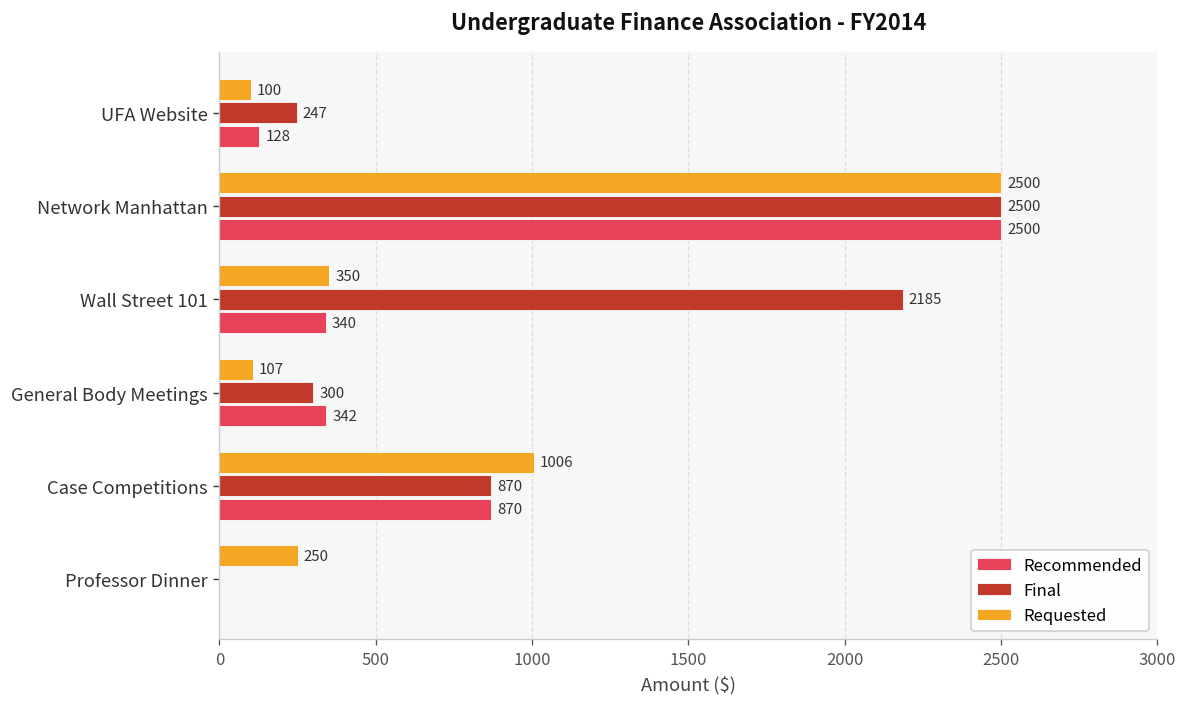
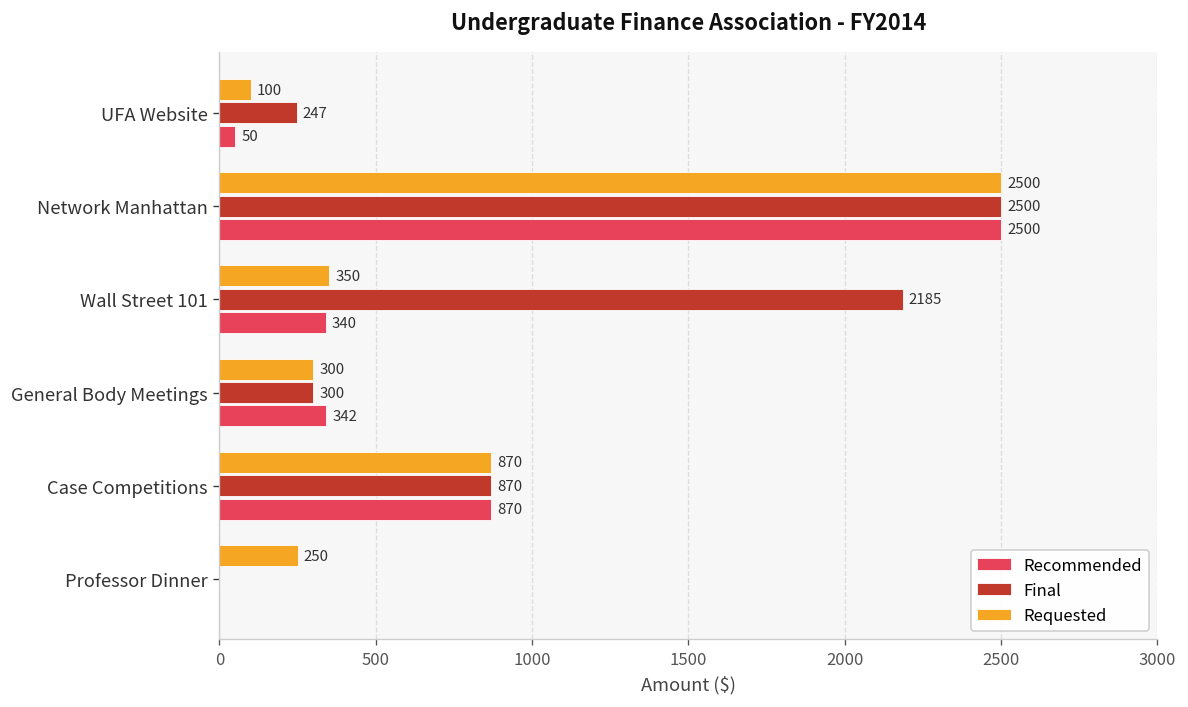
  {
    "Recommended": {
-     "UFA Website": 128,
+     "UFA Website": 50,
      "Network Manhattan": 2500,
      "Wall Street 101": 340,
      "General Body Meetings": 342,
      "Case Competitions": 870
    },
    "Final": {
      "UFA Website": 247,
      "Network Manhattan": 2500,
      "Wall Street 101": 2185,
      "General Body Meetings": 300,
      "Case Competitions": 870
    },
    "Requested": {
      "UFA Website": 100,
      "Network Manhattan": 2500,
      "Wall Street 101": 350,
-     "General Body Meetings": 107,
-     "Case Competitions": 1006,
+     "General Body Meetings": 300,
+     "Case Competitions": 870,
      "Professor Dinner": 250
    }
  }
